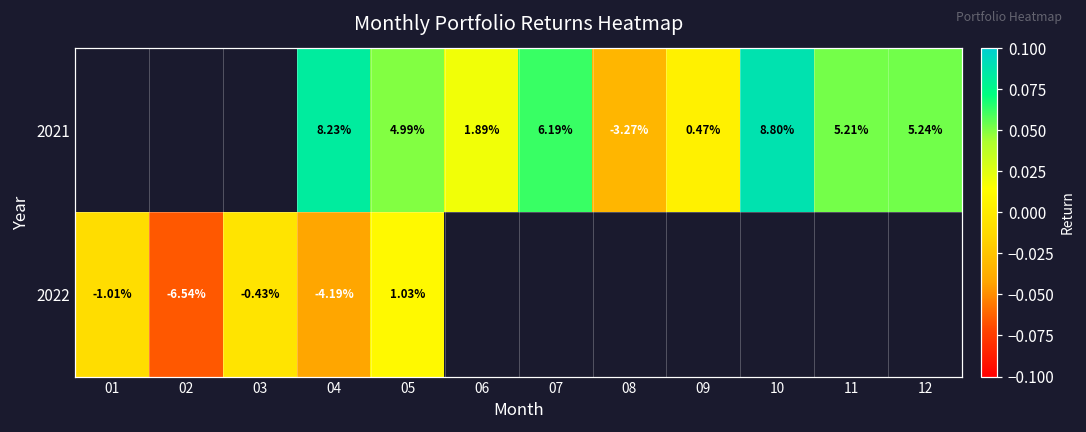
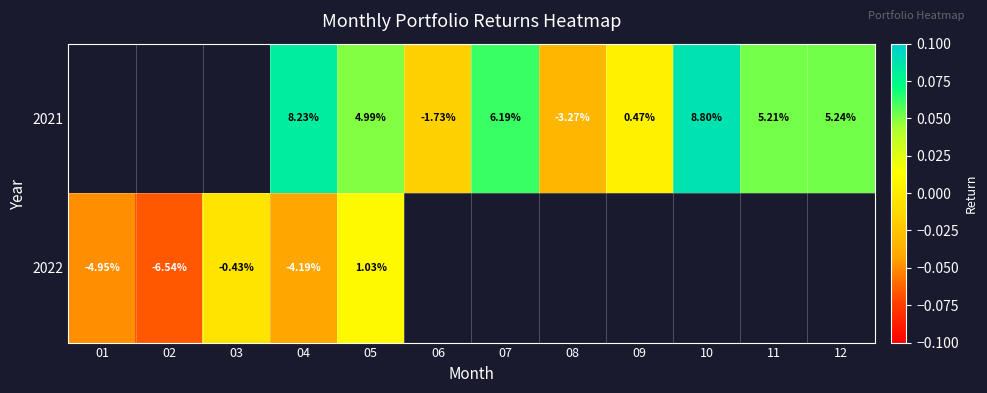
  {
    "2021": {
      "04": "8.23%",
      "05": "4.99%",
-     "06": "1.89%",
+     "06": "-1.73%",
      "07": "6.19%",
      "08": "-3.27%",
      "09": "0.47%",
      "10": "8.80%",
      "11": "5.21%",
      "12": "5.24%"
    },
    "2022": {
-     "01": "-1.01%",
+     "01": "-4.95%",
      "02": "-6.54%",
      "03": "-0.43%",
      "04": "-4.19%",
      "05": "1.03%"
    }
  }
